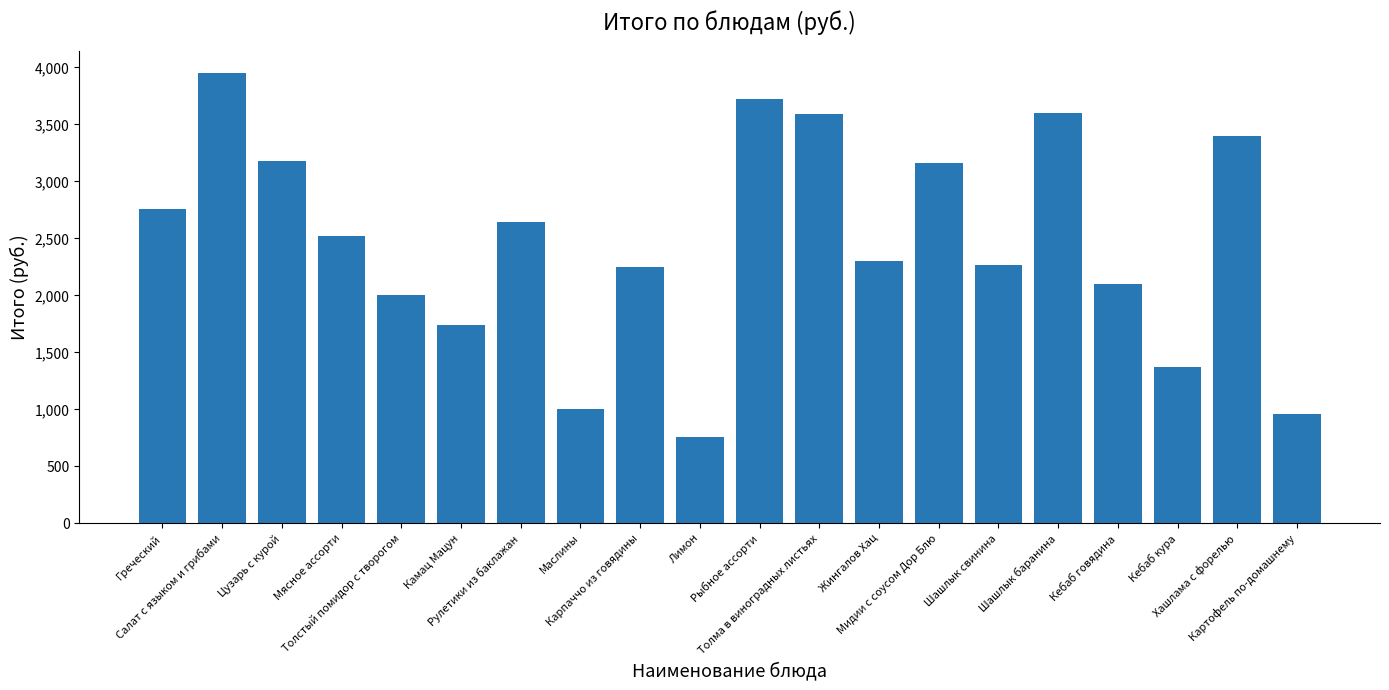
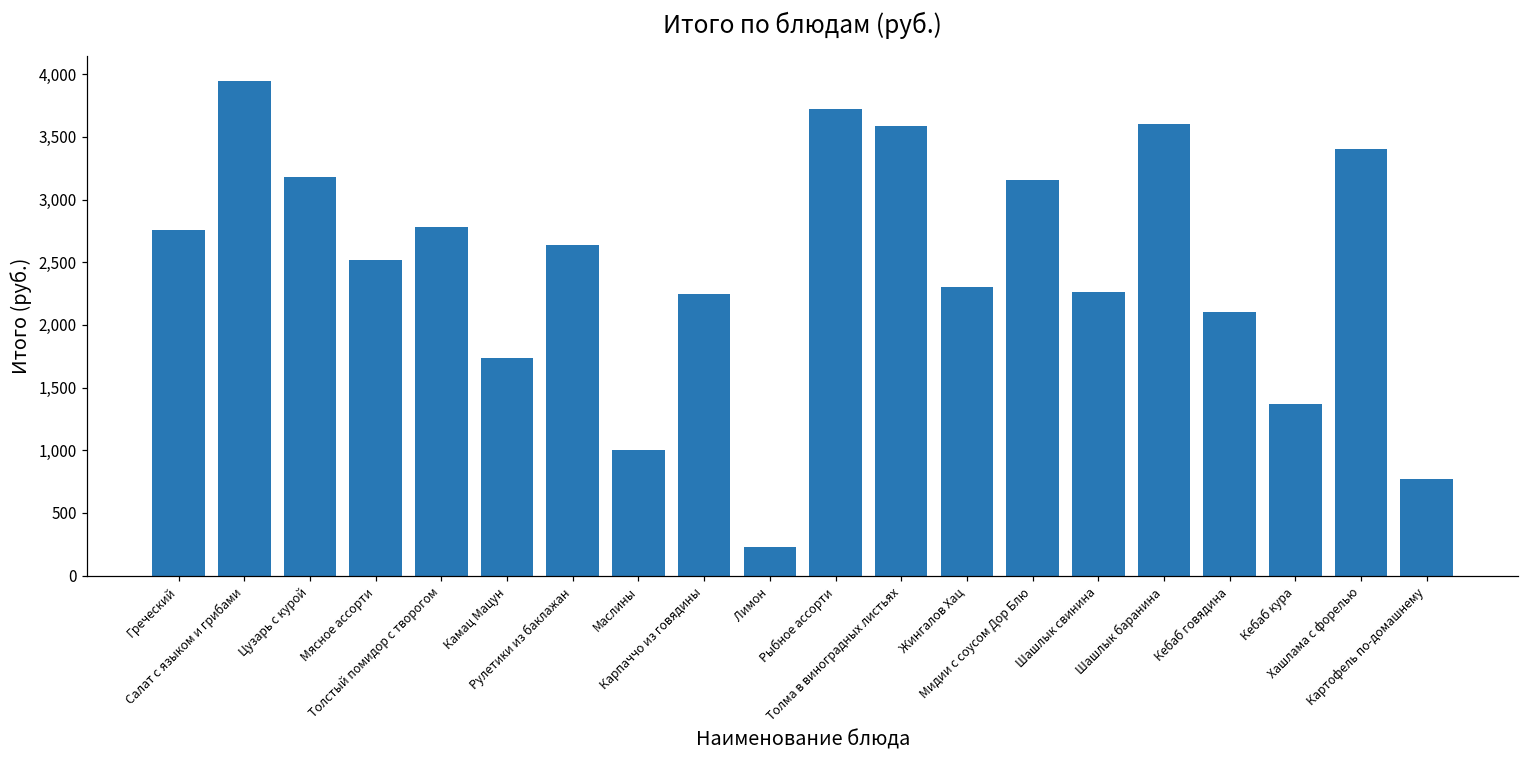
  {
    "Греческий": "2,760",
    "Салат с языком и грибами": "3,950",
    "Цузарь с курой": "3,180",
    "Мясное ассорти": "2,520",
-   "Толстый помидор с творогом": "2,000",
+   "Толстый помидор с творогом": "2,780",
    "Камац Мацун": "1,740",
    "Рулетики из баклажан": "2,640",
    "Маслины": "1,000",
    "Карпаччо из говядины": "2,250",
-   "Лимон": "760",
+   "Лимон": "230",
    "Рыбное ассорти": "3,720",
    "Толма в виноградных листьях": "3,590",
    "Жингалов Хац": "2,300",
    "Мидии с соусом Дор Блю": "3,160",
    "Шашлык свинина": "2,270",
    "Шашлык баранина": "3,600",
    "Кебаб говядина": "2,100",
    "Кебаб кура": "1,370",
    "Хашлама с форелью": "3,400",
-   "Картофель по-домашнему": "960"
+   "Картофель по-домашнему": "770"
  }
